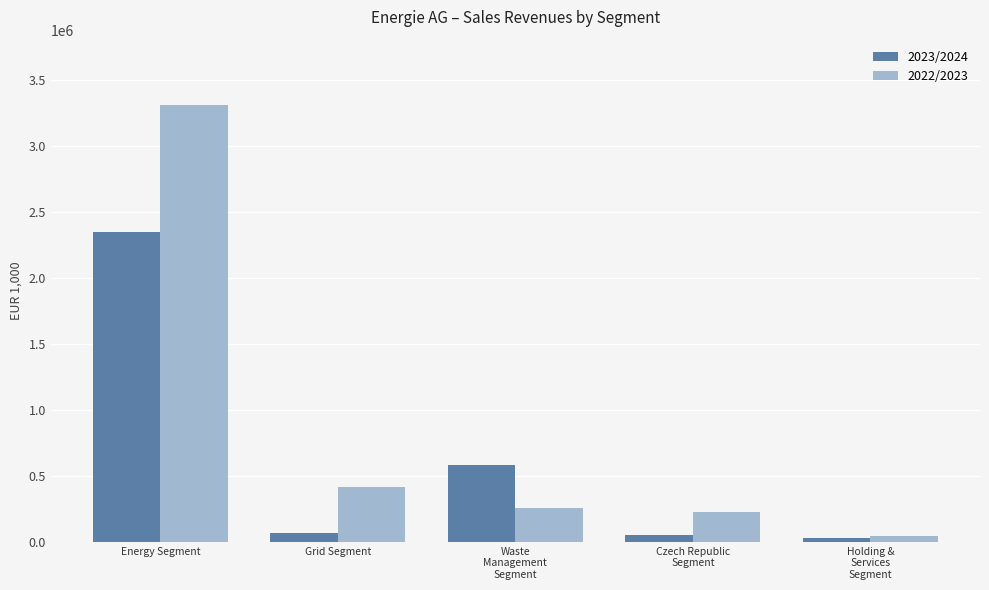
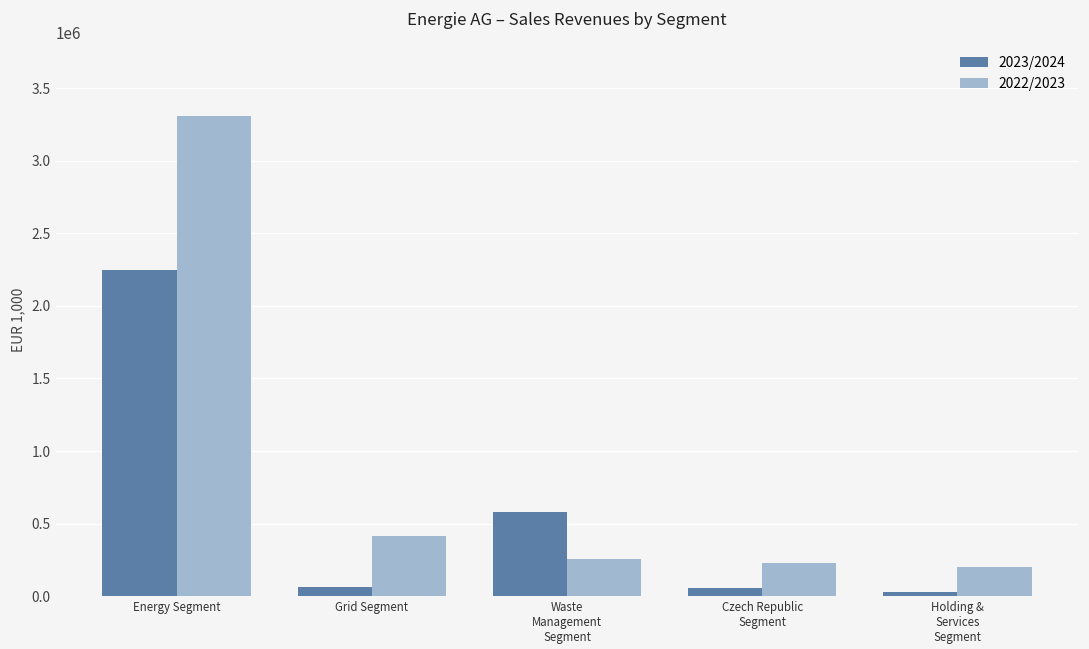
  {
    "2023/2024": {
-     "Energy Segment": 2350000,
+     "Energy Segment": 2250000,
      "Grid Segment": 70000,
      "Waste Management Segment": 580000,
      "Czech Republic Segment": 50000,
      "Holding & Services Segment": 30000
    },
    "2022/2023": {
      "Energy Segment": 3310000,
      "Grid Segment": 410000,
      "Waste Management Segment": 260000,
      "Czech Republic Segment": 230000,
-     "Holding & Services Segment": 40000
+     "Holding & Services Segment": 200000
    }
  }
